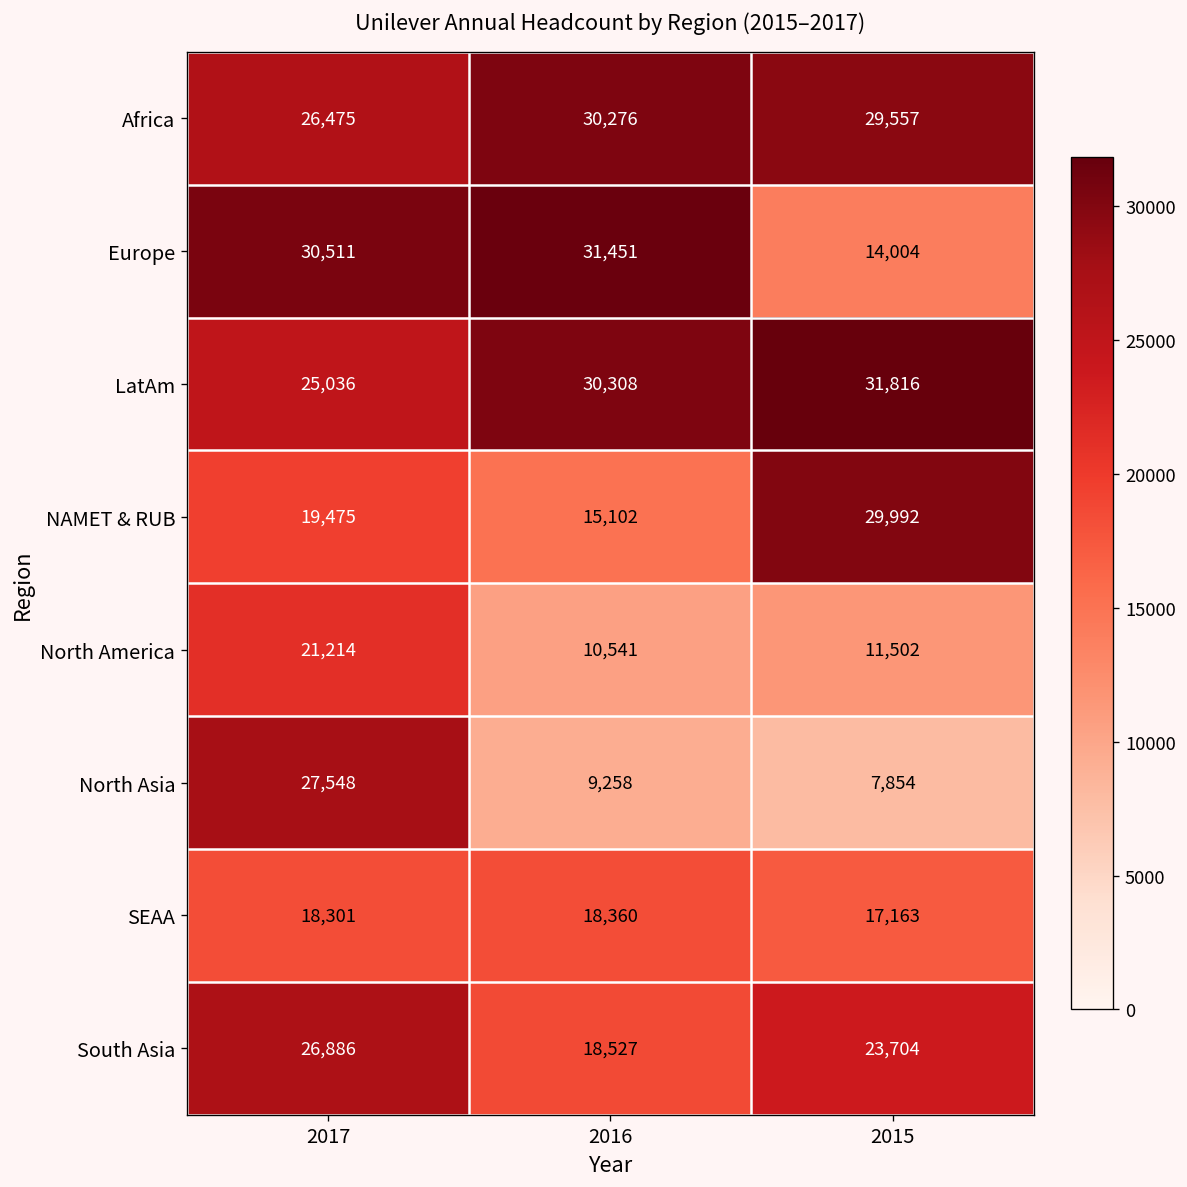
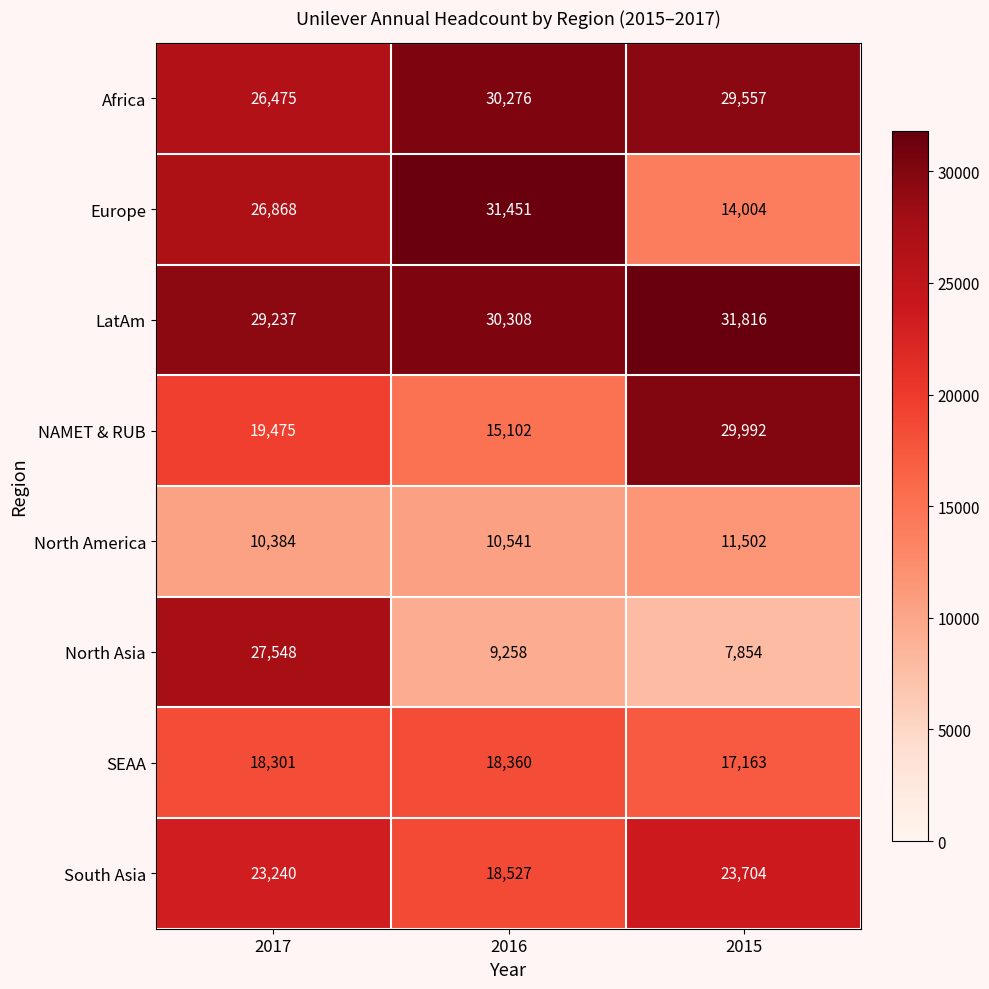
  {
    "Africa": {
      "2017": "26,475",
      "2016": "30,276",
      "2015": "29,557"
    },
    "Europe": {
-     "2017": "30,511",
+     "2017": "26,868",
      "2016": "31,451",
      "2015": "14,004"
    },
    "LatAm": {
-     "2017": "25,036",
+     "2017": "29,237",
      "2016": "30,308",
      "2015": "31,816"
    },
    "NAMET & RUB": {
      "2017": "19,475",
      "2016": "15,102",
      "2015": "29,992"
    },
    "North America": {
-     "2017": "21,214",
+     "2017": "10,384",
      "2016": "10,541",
      "2015": "11,502"
    },
    "North Asia": {
      "2017": "27,548",
      "2016": "9,258",
      "2015": "7,854"
    },
    "SEAA": {
      "2017": "18,301",
      "2016": "18,360",
      "2015": "17,163"
    },
    "South Asia": {
-     "2017": "26,886",
+     "2017": "23,240",
      "2016": "18,527",
      "2015": "23,704"
    }
  }
